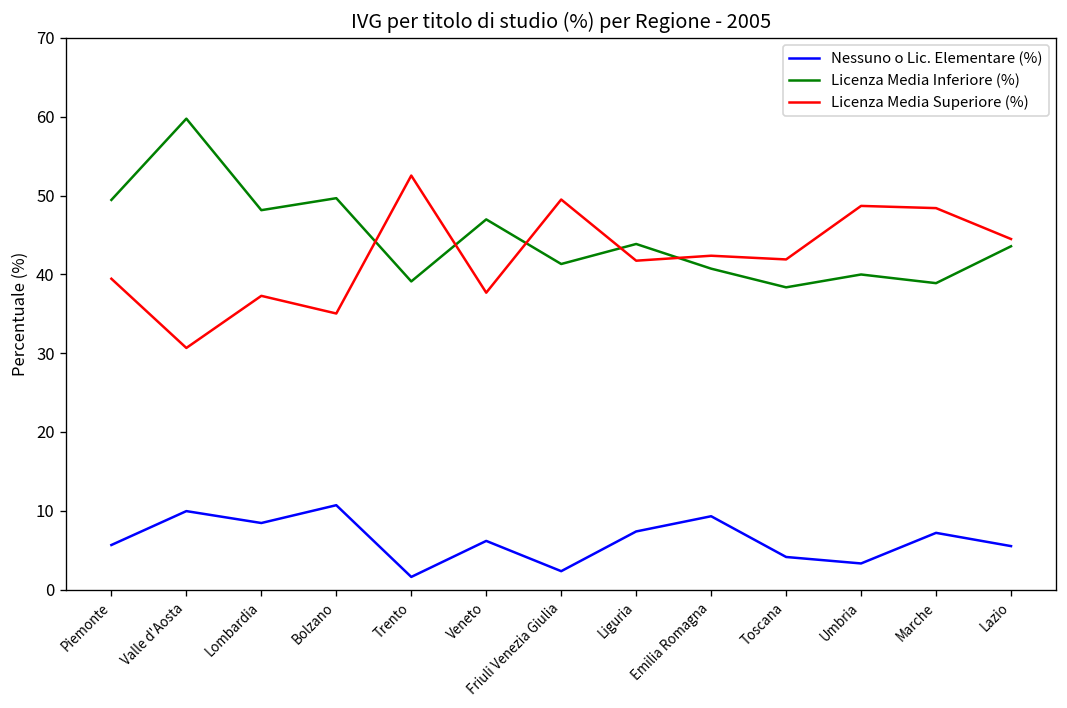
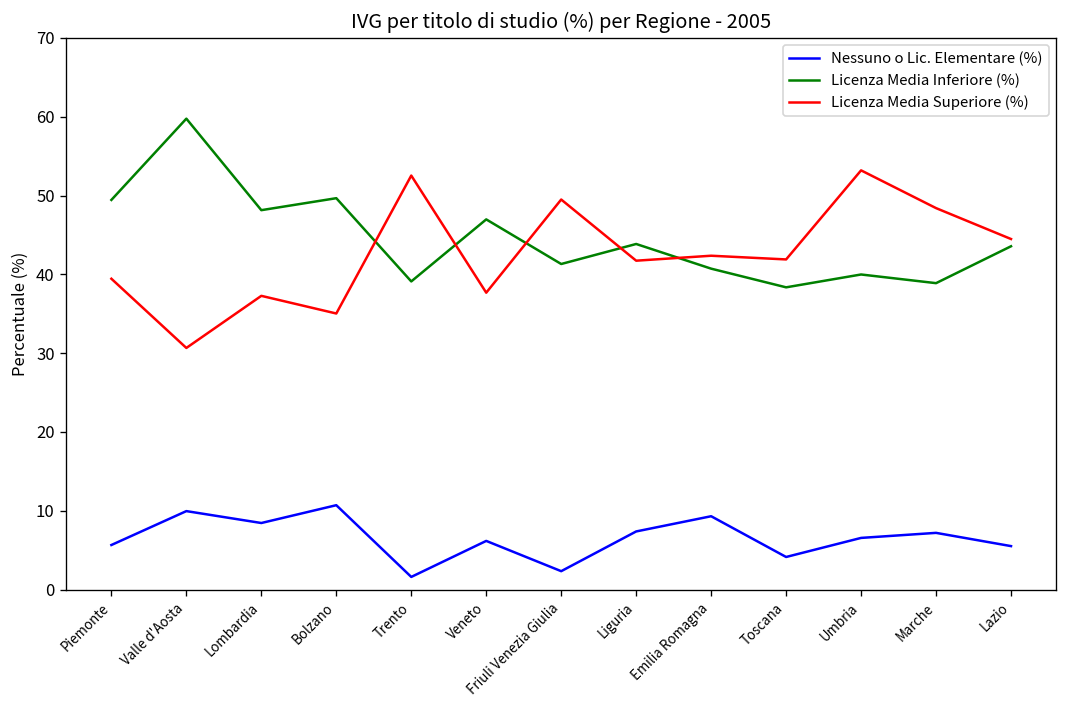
  {
    "Nessuno o Lic. Elementare (%)": {
      "Piemonte": 6,
      "Valle d'Aosta": 10,
      "Lombardia": 8,
      "Bolzano": 11,
      "Trento": 2,
      "Veneto": 6,
      "Friuli Venezia Giulia": 2,
      "Liguria": 7,
      "Emilia Romagna": 9,
      "Toscana": 4,
-     "Umbria": 3,
+     "Umbria": 7,
      "Marche": 7,
      "Lazio": 6
    },
    "Licenza Media Inferiore (%)": {
      "Piemonte": 49,
      "Valle d'Aosta": 60,
      "Lombardia": 48,
      "Bolzano": 50,
      "Trento": 39,
      "Veneto": 47,
      "Friuli Venezia Giulia": 41,
      "Liguria": 44,
      "Emilia Romagna": 41,
      "Toscana": 38,
      "Umbria": 40,
      "Marche": 39,
      "Lazio": 44
    },
    "Licenza Media Superiore (%)": {
      "Piemonte": 39,
      "Valle d'Aosta": 31,
      "Lombardia": 37,
      "Bolzano": 35,
      "Trento": 53,
      "Veneto": 38,
      "Friuli Venezia Giulia": 49,
      "Liguria": 42,
      "Emilia Romagna": 42,
      "Toscana": 42,
-     "Umbria": 49,
+     "Umbria": 53,
      "Marche": 48,
      "Lazio": 44
    }
  }
